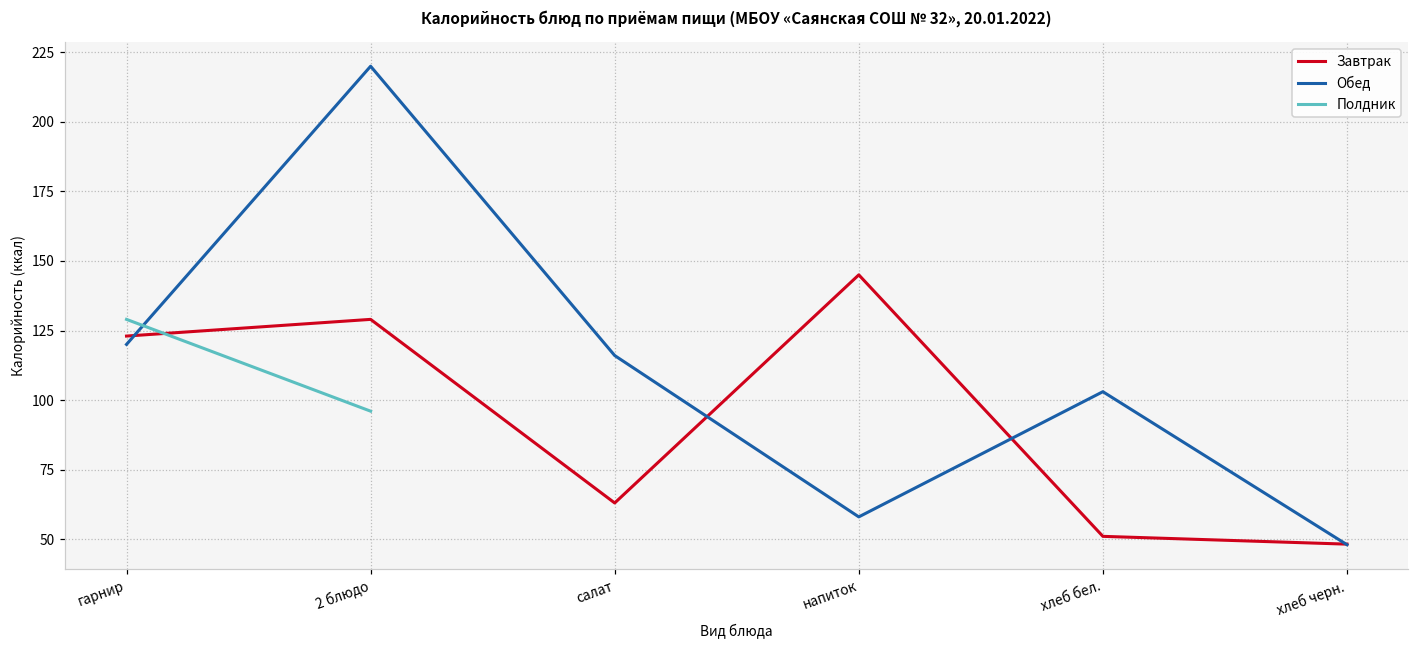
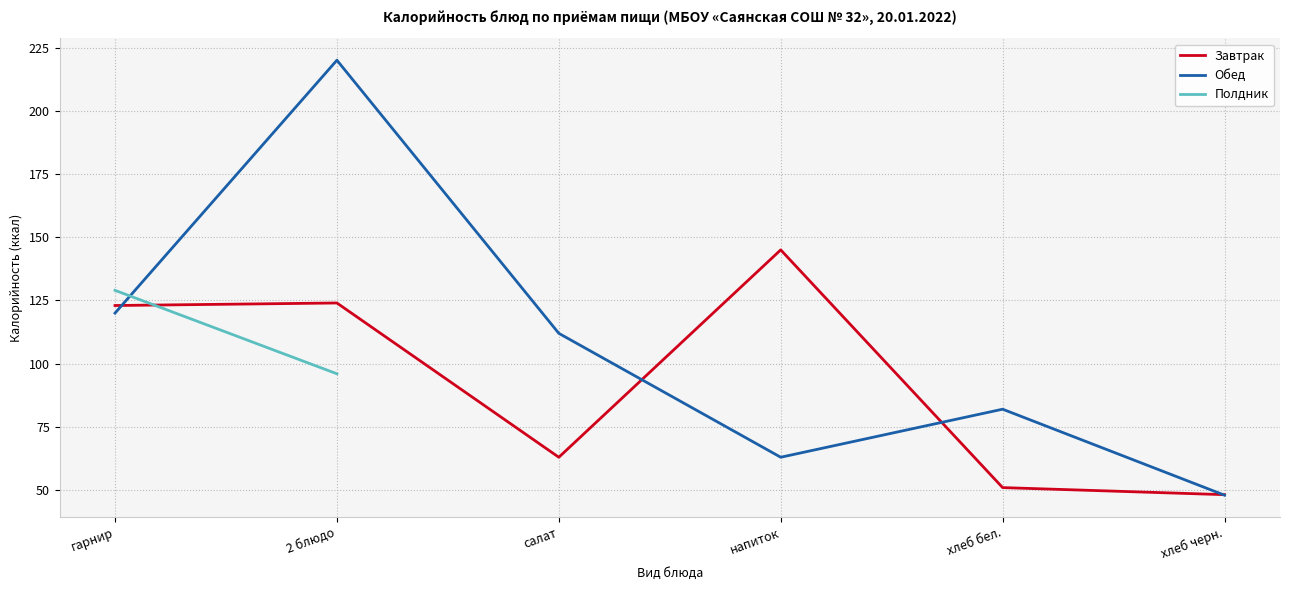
  {
    "Завтрак": {
      "гарнир": 123,
-     "2 блюдо": 129,
+     "2 блюдо": 124,
      "салат": 63,
      "напиток": 145,
      "хлеб бел.": 51
    },
    "Обед": {
      "гарнир": 120,
      "2 блюдо": 220,
-     "салат": 116,
-     "напиток": 58,
-     "хлеб бел.": 103
+     "салат": 112,
+     "напиток": 63,
+     "хлеб бел.": 82
    },
    "Полдник": {
      "гарнир": 129,
      "2 блюдо": 96
    }
  }
